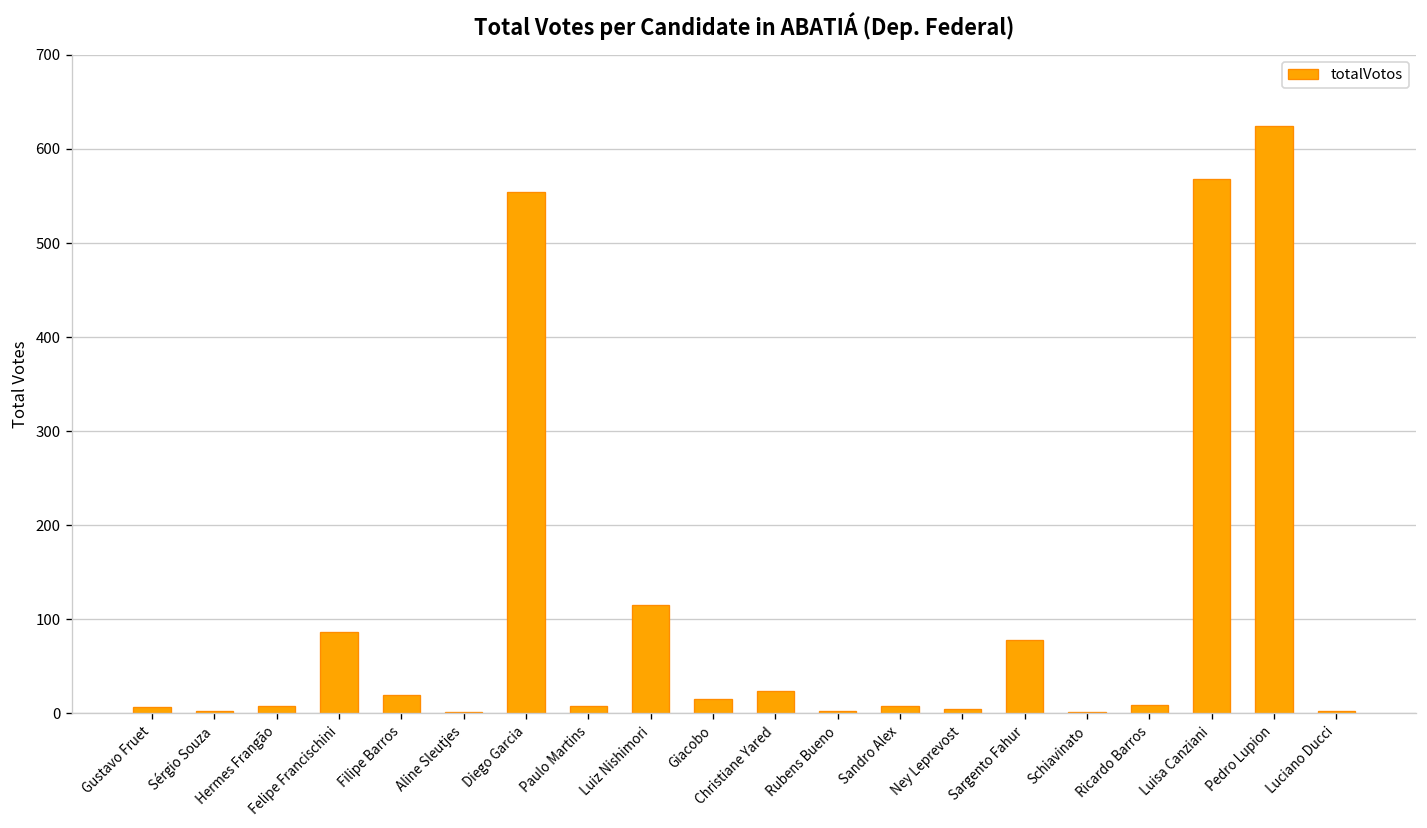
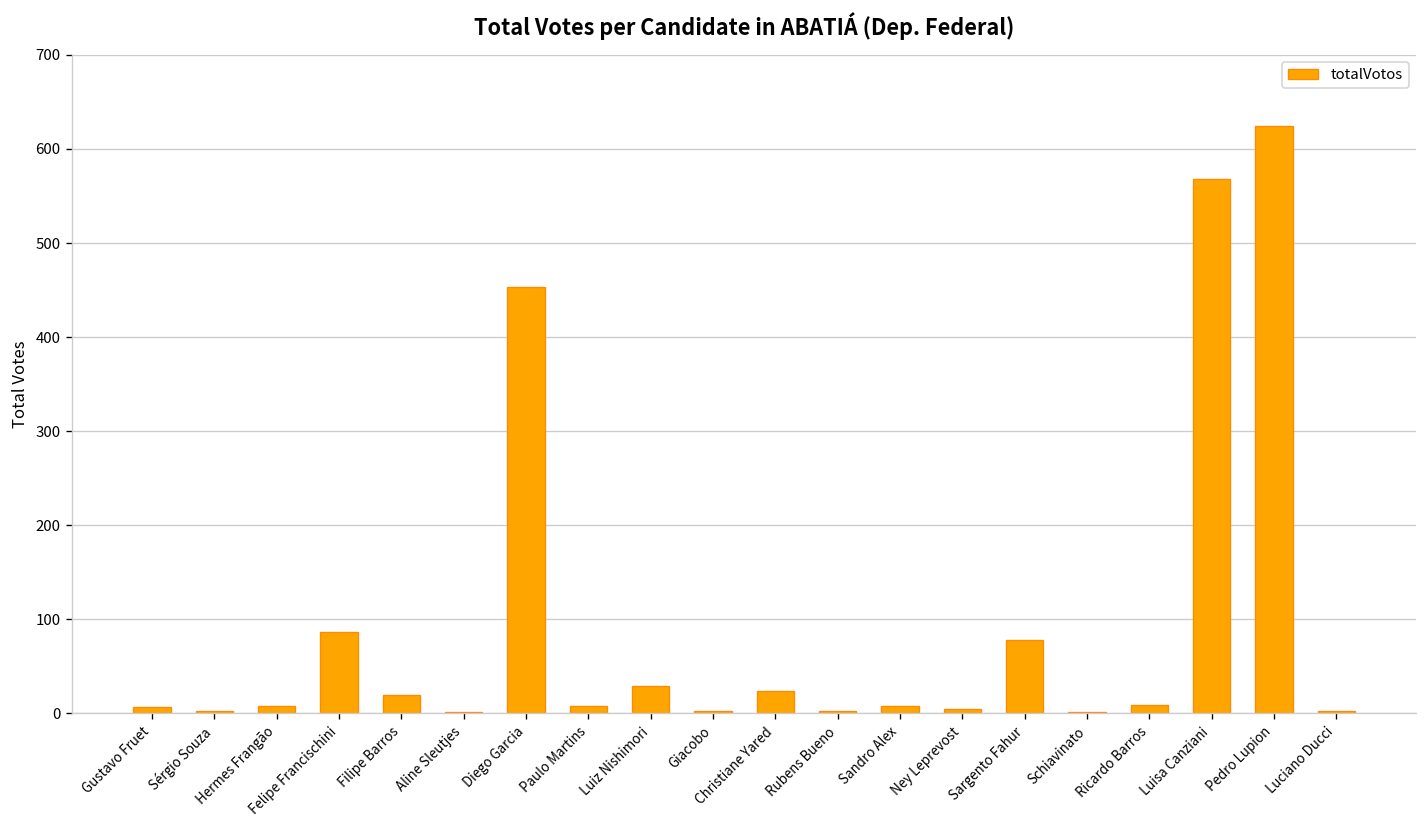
  {
    "Gustavo Fruet": 10,
    "Hermes Frangão": 10,
    "Felipe Francischini": 90,
    "Filipe Barros": 20,
-   "Diego Garcia": 550,
+   "Diego Garcia": 450,
    "Paulo Martins": 10,
-   "Luiz Nishimori": 120,
-   "Giacobo": 20,
+   "Luiz Nishimori": 30,
+   "Giacobo": 0,
    "Christiane Yared": 20,
    "Sandro Alex": 10,
    "Ney Leprevost": 10,
    "Sargento Fahur": 80,
    "Ricardo Barros": 10,
    "Luisa Canziani": 570,
    "Pedro Lupion": 620
  }
